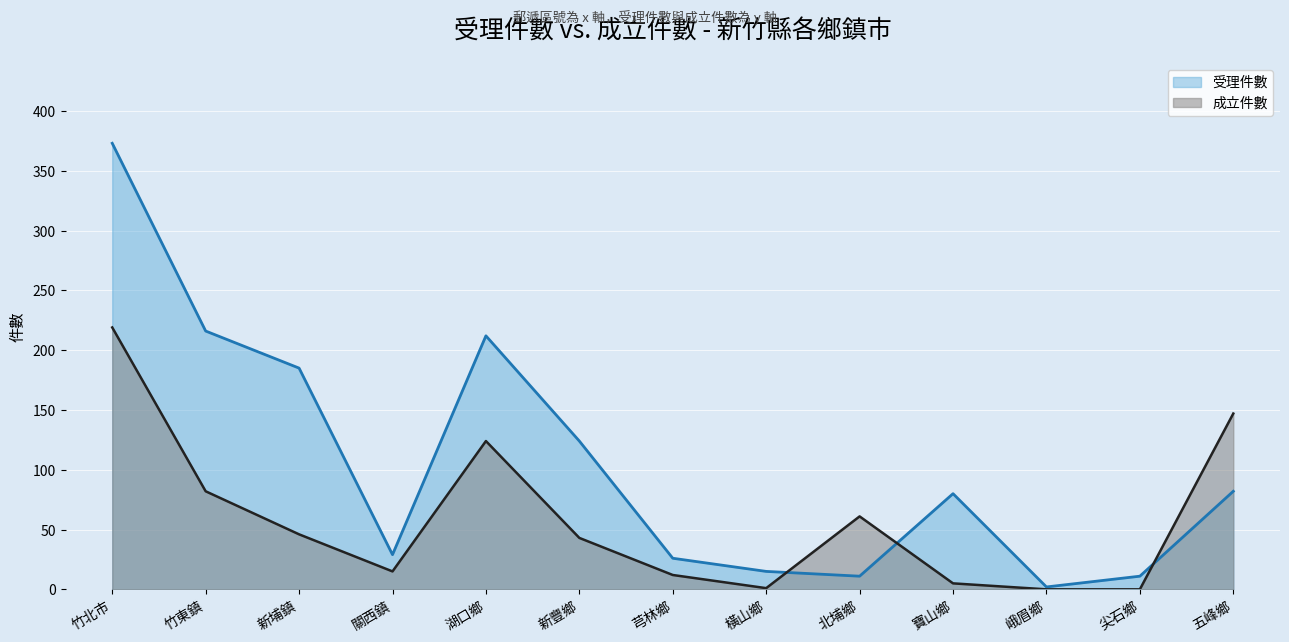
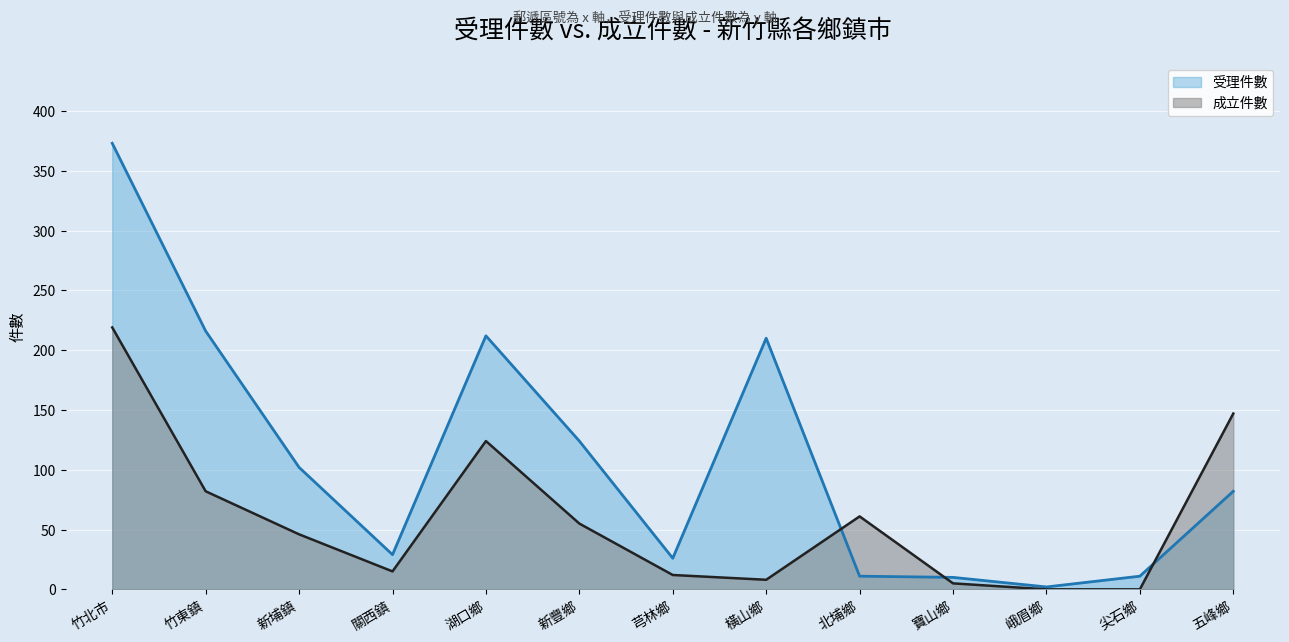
  {
    "受理件數": {
      "竹北市": 373,
      "竹東鎮": 216,
-     "新埔鎮": 185,
+     "新埔鎮": 102,
      "關西鎮": 29,
      "湖口鄉": 212,
      "新豐鄉": 124,
      "芎林鄉": 26,
-     "橫山鄉": 15,
+     "橫山鄉": 210,
      "北埔鄉": 11,
-     "寶山鄉": 80,
+     "寶山鄉": 10,
      "尖石鄉": 11,
      "五峰鄉": 82
    },
    "成立件數": {
      "竹北市": 219,
      "竹東鎮": 82,
      "新埔鎮": 46,
      "關西鎮": 15,
      "湖口鄉": 124,
-     "新豐鄉": 43,
+     "新豐鄉": 55,
      "芎林鄉": 12,
-     "橫山鄉": 1,
+     "橫山鄉": 8,
      "北埔鄉": 61,
      "寶山鄉": 5,
      "尖石鄉": 0,
      "五峰鄉": 147
    }
  }
